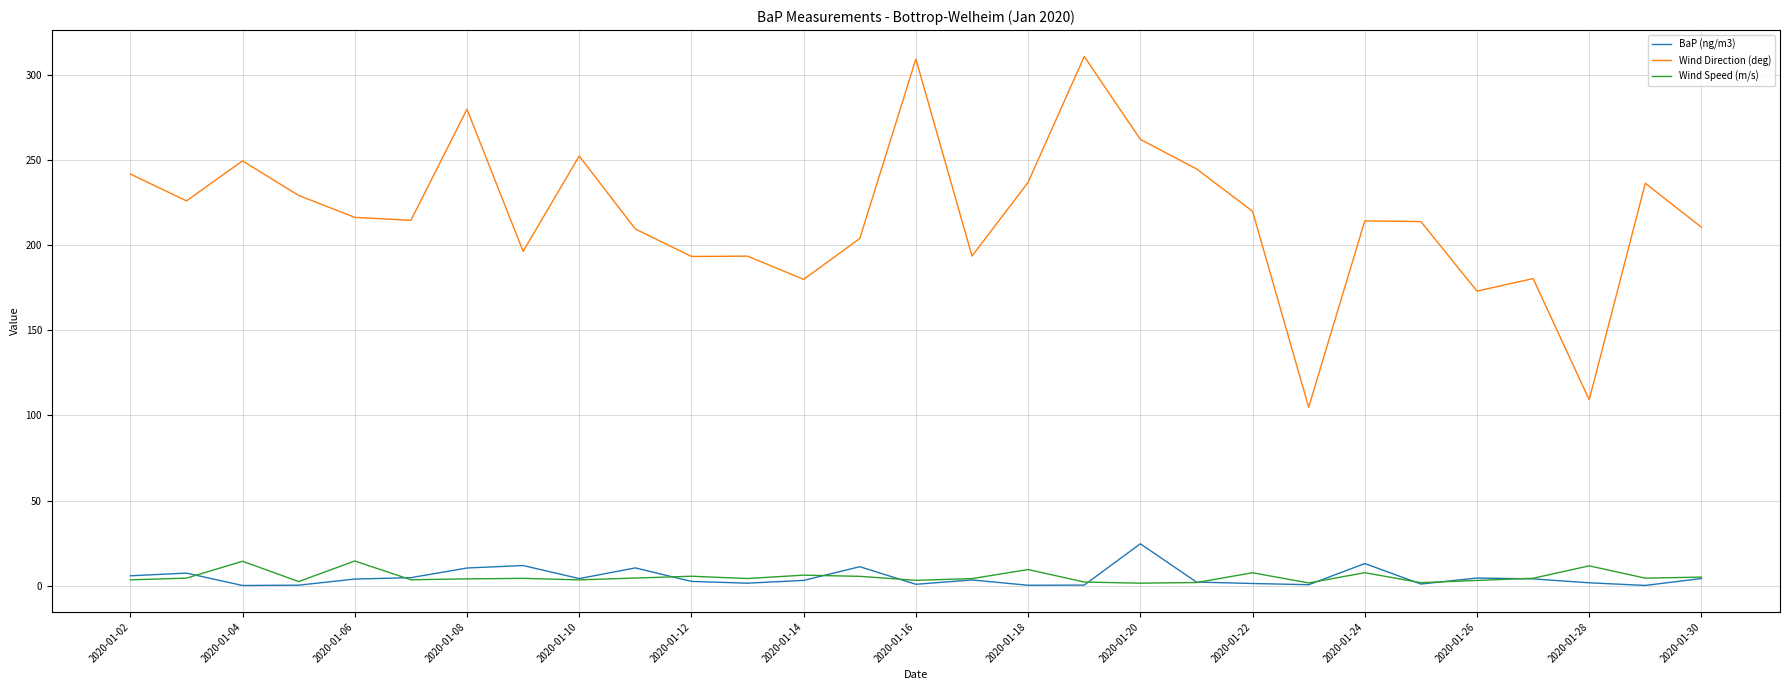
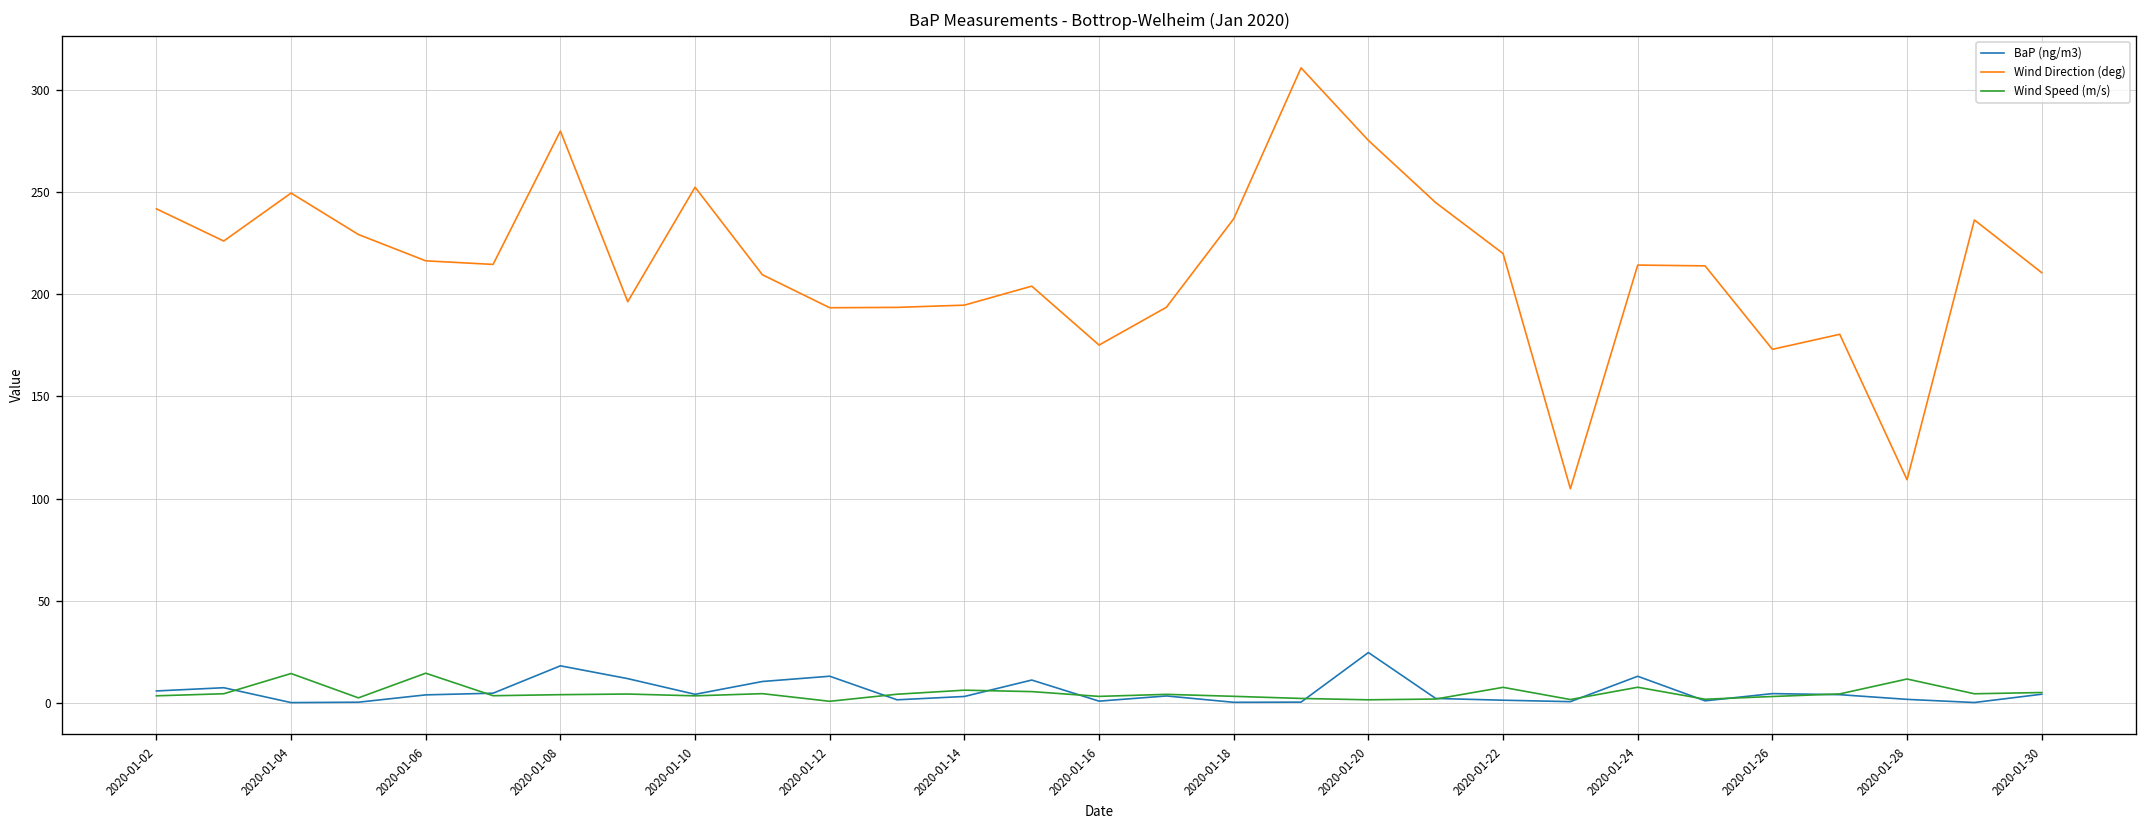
  {
    "BaP (ng/m3)": {
      "2020-01-02": 6,
      "2020-01-04": 0,
      "2020-01-06": 4,
-     "2020-01-08": 10,
-     "2020-01-12": 3,
+     "2020-01-08": 18,
+     "2020-01-12": 13,
      "2020-01-14": 3,
      "2020-01-16": 1,
      "2020-01-18": 0,
      "2020-01-20": 25,
      "2020-01-22": 1,
      "2020-01-24": 13,
      "2020-01-28": 2
    },
    "Wind Direction (deg)": {
      "2020-01-02": 242,
      "2020-01-04": 250,
      "2020-01-06": 216,
      "2020-01-08": 280,
      "2020-01-10": 252,
      "2020-01-12": 193,
-     "2020-01-14": 180,
-     "2020-01-16": 309,
+     "2020-01-14": 195,
+     "2020-01-16": 175,
      "2020-01-18": 237,
-     "2020-01-20": 262,
+     "2020-01-20": 275,
      "2020-01-22": 220,
      "2020-01-24": 214,
      "2020-01-26": 173,
      "2020-01-28": 109,
      "2020-01-30": 211
    },
    "Wind Speed (m/s)": {
      "2020-01-02": 3,
      "2020-01-04": 14,
      "2020-01-06": 14,
      "2020-01-08": 4,
-     "2020-01-12": 6,
+     "2020-01-12": 1,
      "2020-01-14": 6,
      "2020-01-16": 3,
-     "2020-01-18": 9,
+     "2020-01-18": 3,
      "2020-01-20": 1,
      "2020-01-22": 8,
      "2020-01-24": 8,
      "2020-01-28": 12
    }
  }
